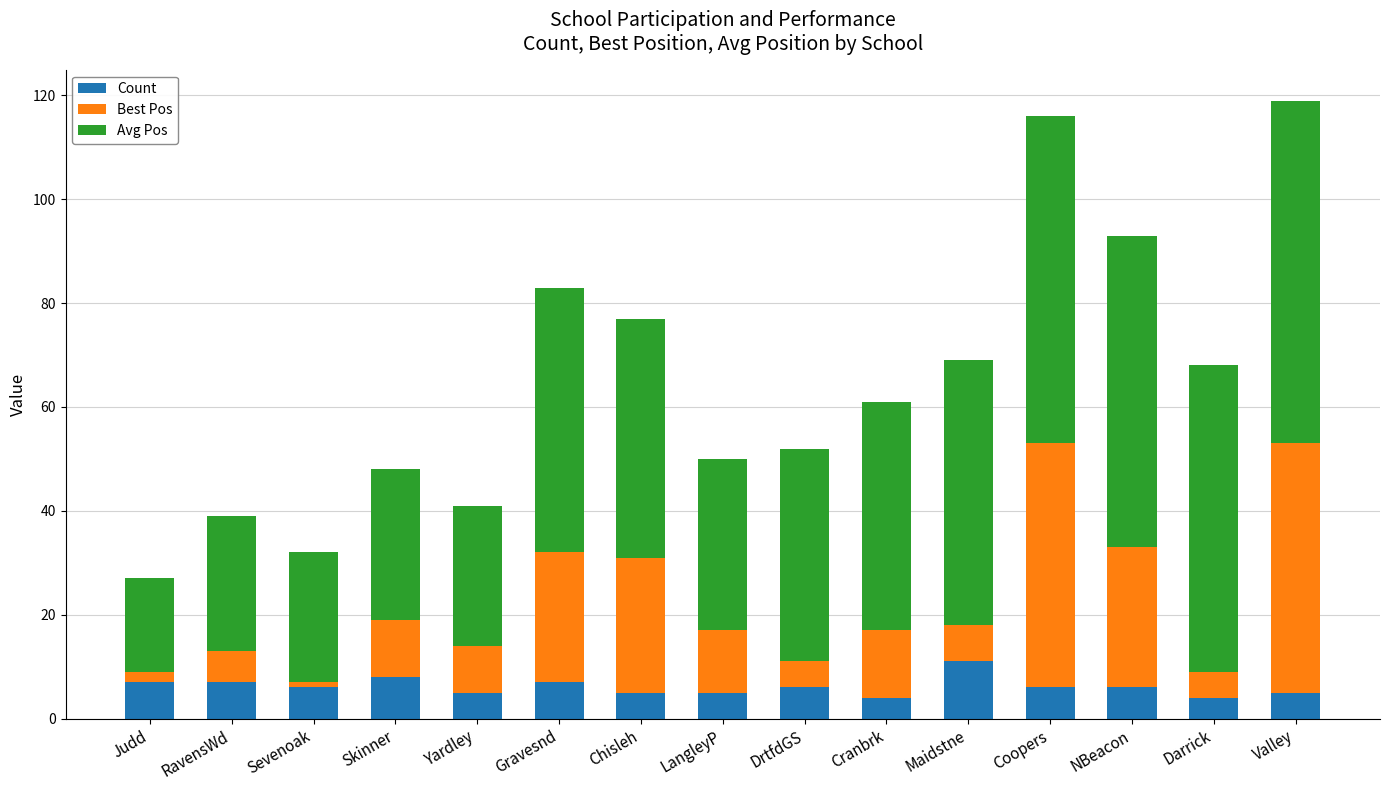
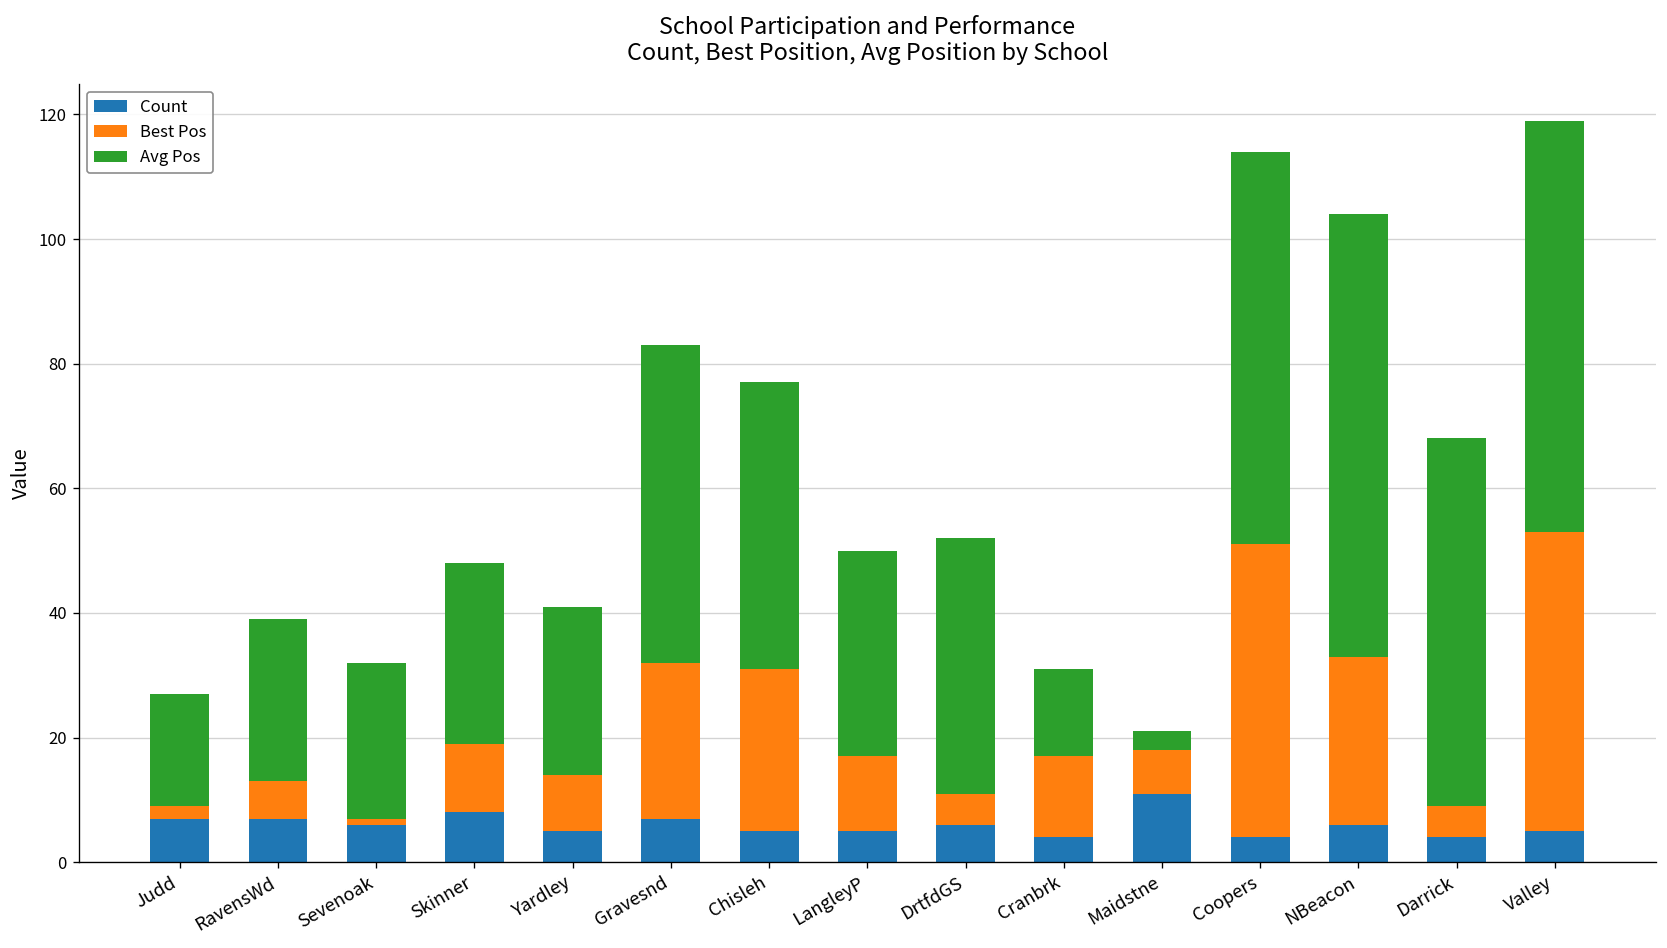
  {
    "Count": {
      "Judd": 7,
      "RavensWd": 7,
      "Sevenoak": 6,
      "Skinner": 8,
      "Yardley": 5,
      "Gravesnd": 7,
      "Chisleh": 5,
      "LangleyP": 5,
      "DrtfdGS": 6,
      "Cranbrk": 4,
      "Maidstne": 11,
-     "Coopers": 6,
+     "Coopers": 4,
      "NBeacon": 6,
      "Darrick": 4,
      "Valley": 5
    },
    "Best Pos": {
      "Judd": 2,
      "RavensWd": 6,
      "Sevenoak": 1,
      "Skinner": 11,
      "Yardley": 9,
      "Gravesnd": 25,
      "Chisleh": 26,
      "LangleyP": 12,
      "DrtfdGS": 5,
      "Cranbrk": 13,
      "Maidstne": 7,
      "Coopers": 47,
      "NBeacon": 27,
      "Darrick": 5,
      "Valley": 48
    },
    "Avg Pos": {
      "Judd": 18,
      "RavensWd": 26,
      "Sevenoak": 25,
      "Skinner": 29,
      "Yardley": 27,
      "Gravesnd": 51,
      "Chisleh": 46,
      "LangleyP": 33,
      "DrtfdGS": 41,
-     "Cranbrk": 44,
-     "Maidstne": 51,
+     "Cranbrk": 14,
+     "Maidstne": 3,
      "Coopers": 63,
-     "NBeacon": 60,
+     "NBeacon": 71,
      "Darrick": 59,
      "Valley": 66
    }
  }
